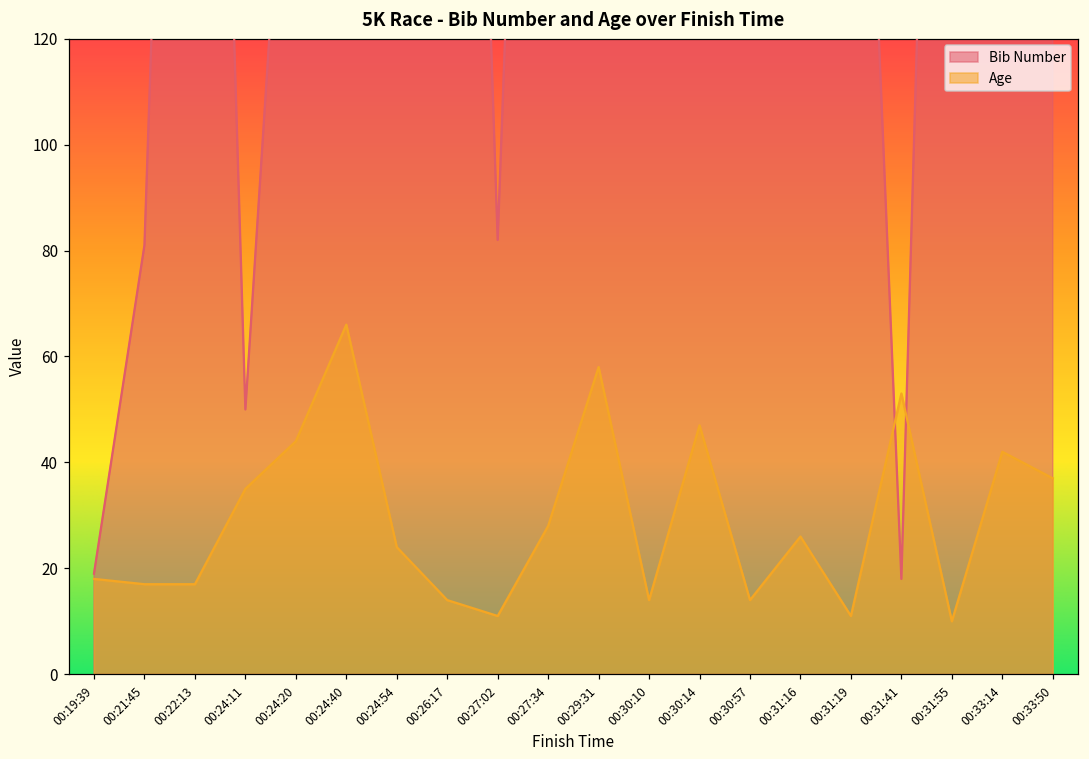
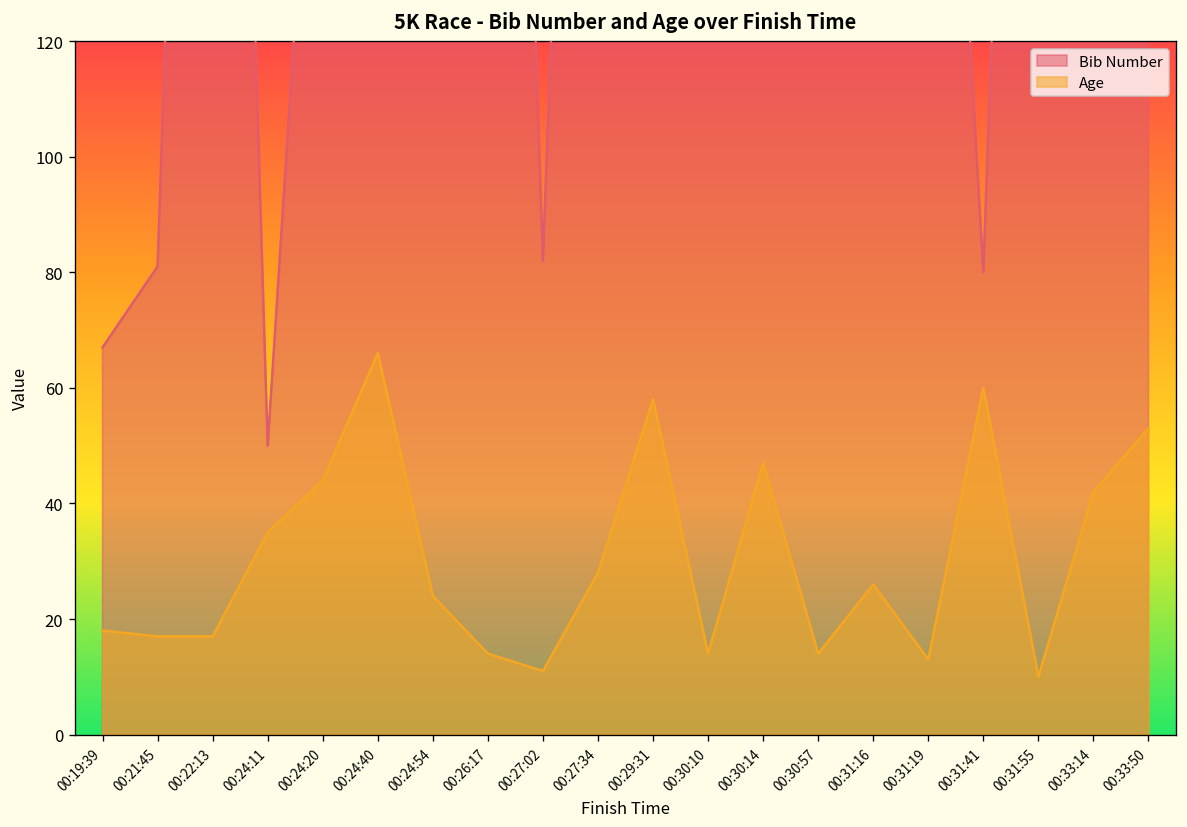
  {
    "Bib Number": {
-     "00:19:39": 19,
+     "00:19:39": 67,
      "00:21:45": 81,
      "00:24:11": 50,
      "00:27:02": 82,
-     "00:31:41": 18
+     "00:31:41": 80
    },
    "Age": {
      "00:19:39": 18,
      "00:21:45": 17,
      "00:22:13": 17,
      "00:24:11": 35,
      "00:24:20": 44,
      "00:24:40": 66,
      "00:24:54": 24,
      "00:26:17": 14,
      "00:27:02": 11,
      "00:27:34": 28,
      "00:29:31": 58,
      "00:30:10": 14,
      "00:30:14": 47,
      "00:30:57": 14,
      "00:31:16": 26,
-     "00:31:19": 11,
-     "00:31:41": 53,
+     "00:31:19": 13,
+     "00:31:41": 60,
      "00:31:55": 10,
      "00:33:14": 42,
-     "00:33:50": 37
+     "00:33:50": 53
    }
  }
